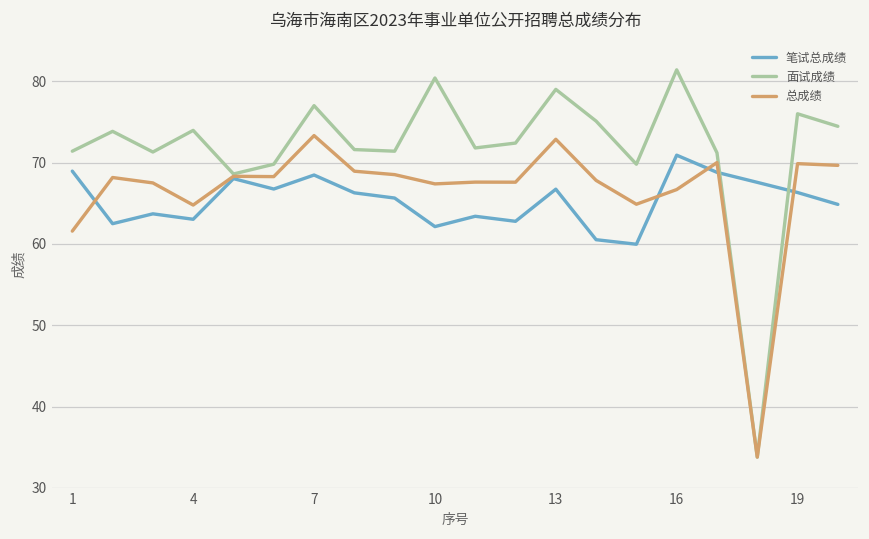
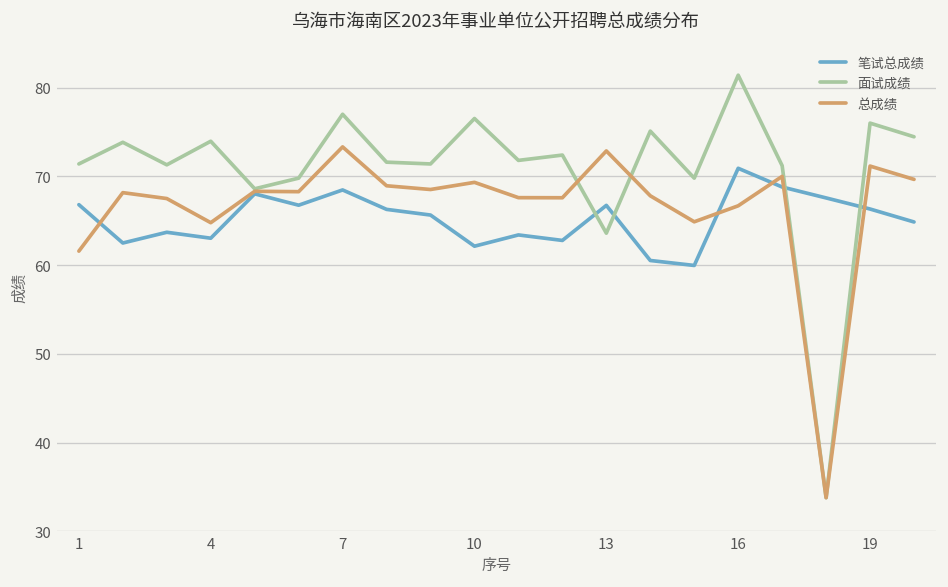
  {
    "笔试总成绩": {
-     "1": 69,
+     "1": 67,
      "4": 63,
      "7": 68,
      "10": 62,
      "13": 67,
      "16": 71,
      "19": 66
    },
    "面试成绩": {
      "1": 71,
      "4": 74,
      "7": 77,
-     "10": 80,
-     "13": 79,
+     "10": 77,
+     "13": 64,
      "16": 81,
      "19": 76
    },
    "总成绩": {
      "1": 62,
      "4": 65,
      "7": 73,
-     "10": 67,
+     "10": 69,
      "13": 73,
      "16": 67,
-     "19": 70
+     "19": 71
    }
  }
